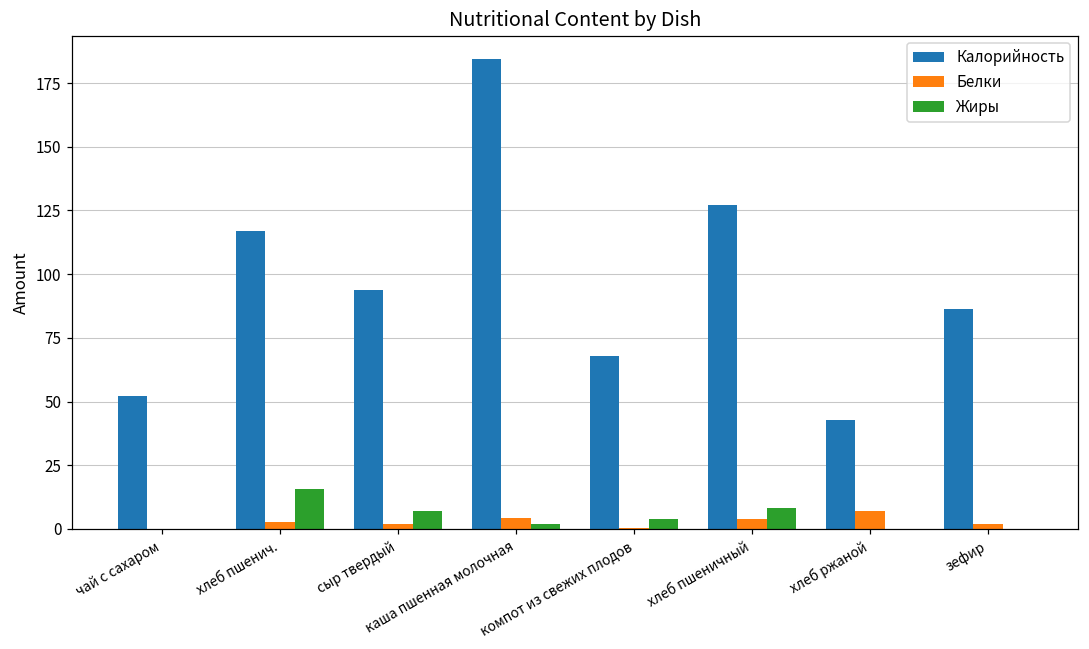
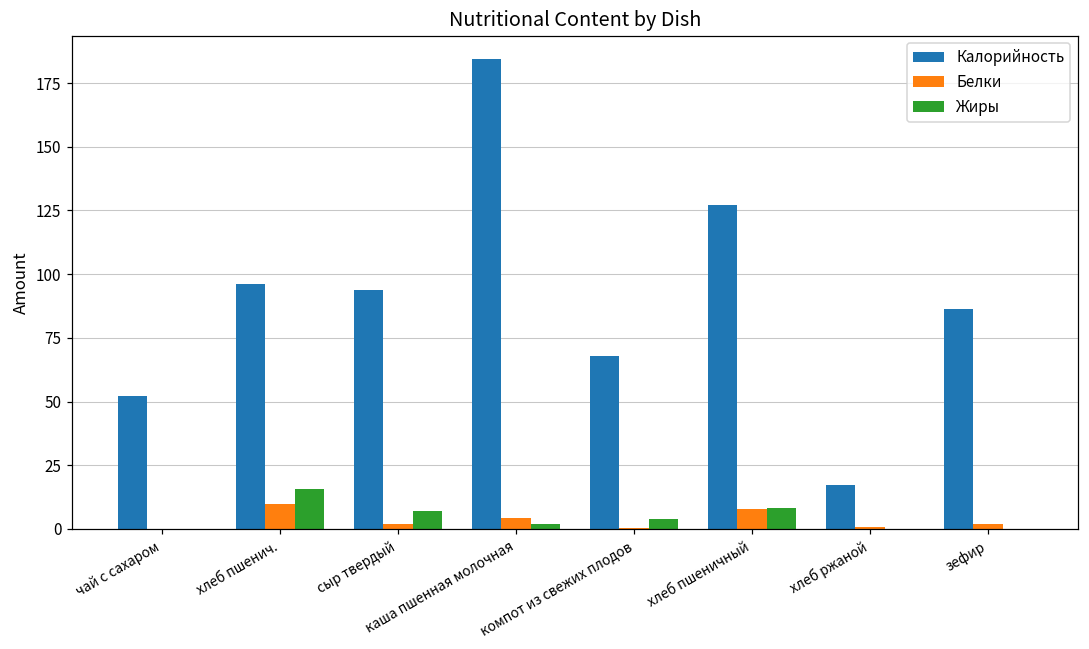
  {
    "Калорийность": {
      "чай с сахаром": 52,
-     "хлеб пшенич.": 117,
+     "хлеб пшенич.": 96,
      "сыр твердый": 94,
      "каша пшенная молочная": 184,
      "компот из свежих плодов": 68,
      "хлеб пшеничный": 127,
-     "хлеб ржаной": 43,
+     "хлеб ржаной": 17,
      "зефир": 86
    },
    "Белки": {
      "чай с сахаром": 0,
-     "хлеб пшенич.": 3,
+     "хлеб пшенич.": 10,
      "сыр твердый": 2,
      "каша пшенная молочная": 4,
-     "хлеб пшеничный": 4,
-     "хлеб ржаной": 7,
+     "хлеб пшеничный": 8,
+     "хлеб ржаной": 1,
      "зефир": 2
    },
    "Жиры": {
      "чай с сахаром": 0,
      "хлеб пшенич.": 16,
      "сыр твердый": 7,
      "каша пшенная молочная": 2,
      "компот из свежих плодов": 4,
      "хлеб пшеничный": 8,
      "зефир": 0
    }
  }
